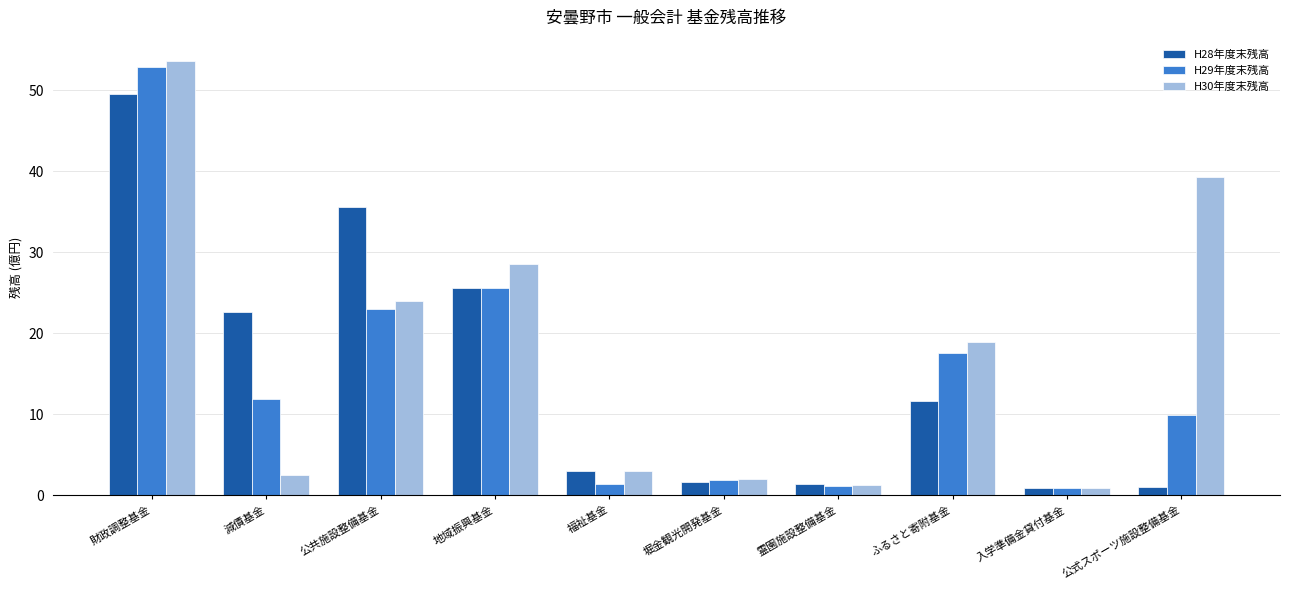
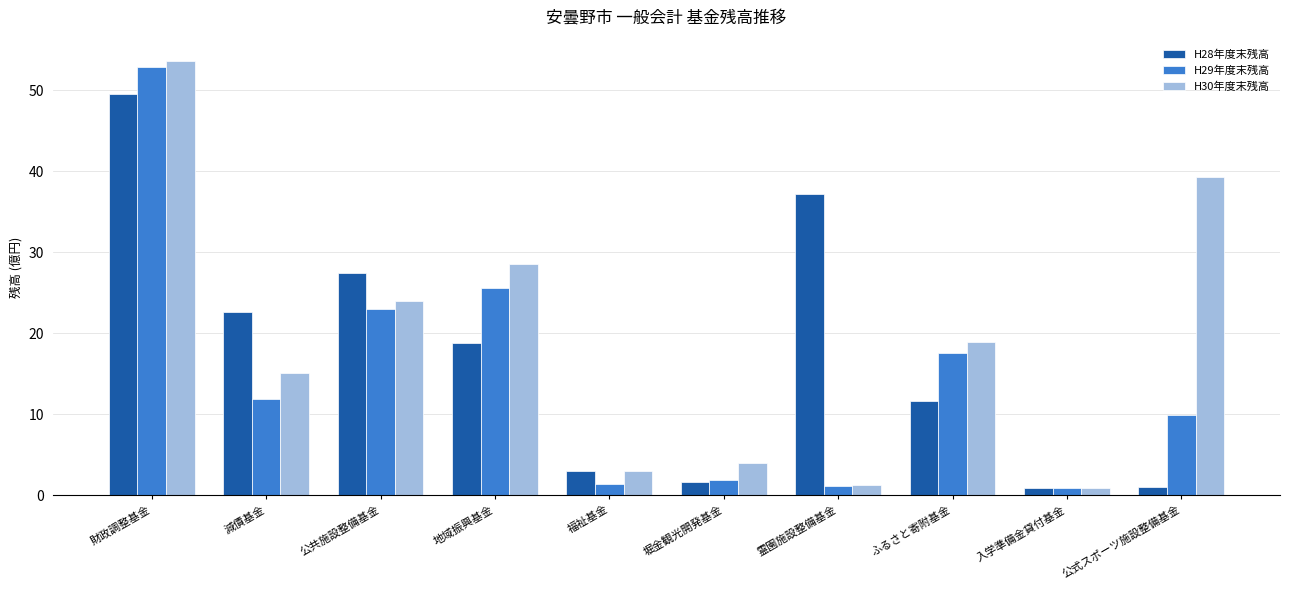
  {
    "H28年度末残高": {
      "財政調整基金": 49,
      "減債基金": 23,
-     "公共施設整備基金": 36,
-     "地域振興基金": 26,
+     "公共施設整備基金": 27,
+     "地域振興基金": 19,
      "福祉基金": 3,
      "堀金観光開発基金": 2,
-     "霊園施設整備基金": 1,
+     "霊園施設整備基金": 37,
      "ふるさと寄附基金": 12,
      "入学準備金貸付基金": 1,
      "公式スポーツ施設整備基金": 1
    },
    "H29年度末残高": {
      "財政調整基金": 53,
      "減債基金": 12,
      "公共施設整備基金": 23,
      "地域振興基金": 26,
      "福祉基金": 1,
      "堀金観光開発基金": 2,
      "霊園施設整備基金": 1,
      "ふるさと寄附基金": 18,
      "入学準備金貸付基金": 1,
      "公式スポーツ施設整備基金": 10
    },
    "H30年度末残高": {
      "財政調整基金": 54,
-     "減債基金": 3,
+     "減債基金": 15,
      "公共施設整備基金": 24,
      "地域振興基金": 29,
      "福祉基金": 3,
-     "堀金観光開発基金": 2,
+     "堀金観光開発基金": 4,
      "霊園施設整備基金": 1,
      "ふるさと寄附基金": 19,
      "入学準備金貸付基金": 1,
      "公式スポーツ施設整備基金": 39
    }
  }
